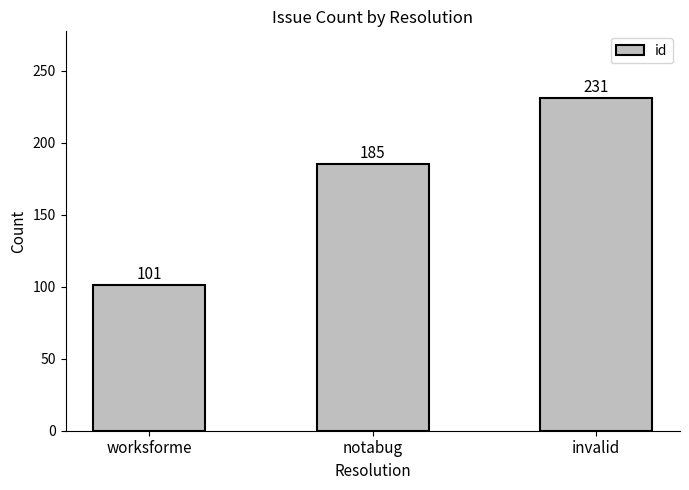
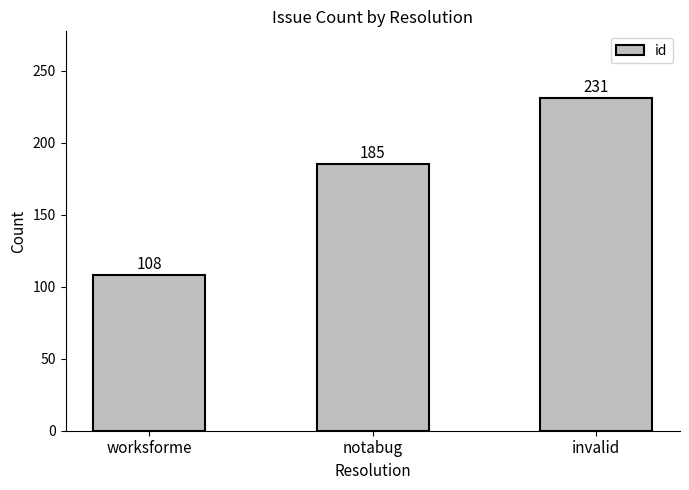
  {
-   "worksforme": 101,
+   "worksforme": 108,
    "notabug": 185,
    "invalid": 231
  }
